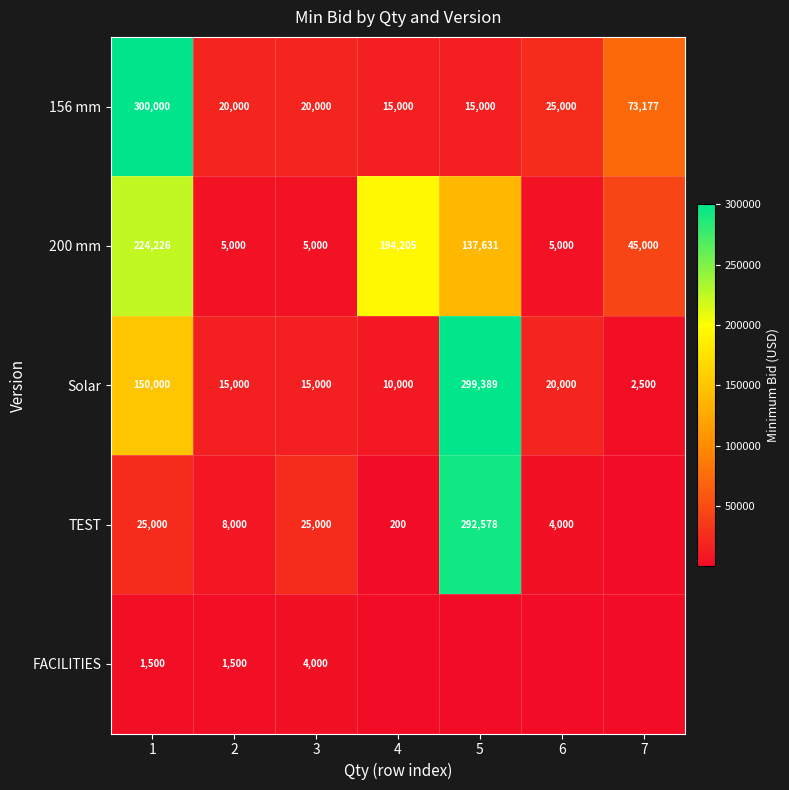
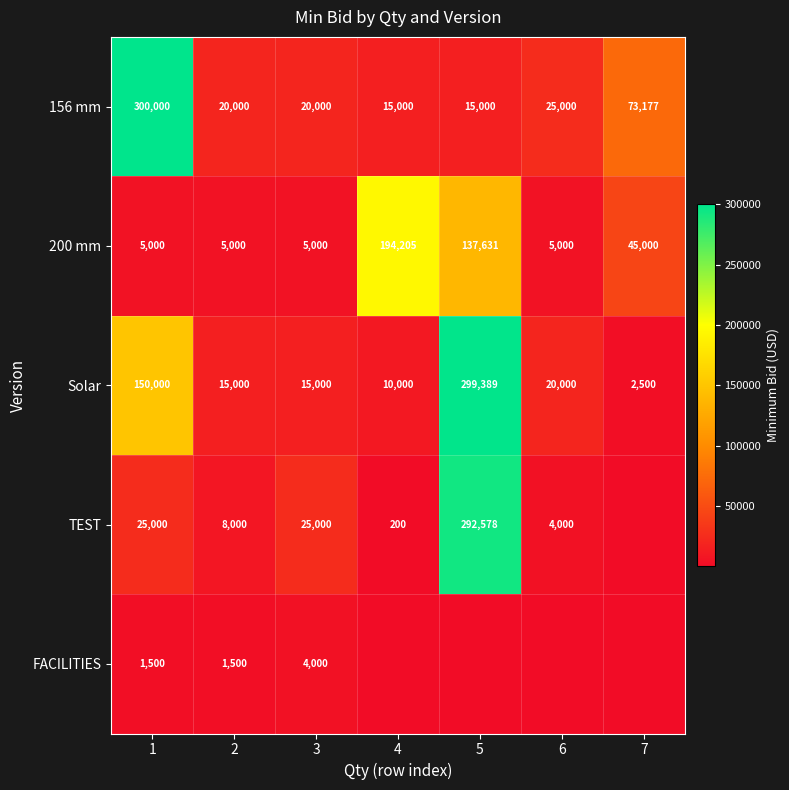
  {
    "156 mm": {
      "1": "300,000",
      "2": "20,000",
      "3": "20,000",
      "4": "15,000",
      "5": "15,000",
      "6": "25,000",
      "7": "73,177"
    },
    "200 mm": {
-     "1": "224,226",
+     "1": "5,000",
      "2": "5,000",
      "3": "5,000",
      "4": "194,205",
      "5": "137,631",
      "6": "5,000",
      "7": "45,000"
    },
    "Solar": {
      "1": "150,000",
      "2": "15,000",
      "3": "15,000",
      "4": "10,000",
      "5": "299,389",
      "6": "20,000",
      "7": "2,500"
    },
    "TEST": {
      "1": "25,000",
      "2": "8,000",
      "3": "25,000",
      "4": "200",
      "5": "292,578",
      "6": "4,000"
    },
    "FACILITIES": {
      "1": "1,500",
      "2": "1,500",
      "3": "4,000"
    }
  }
